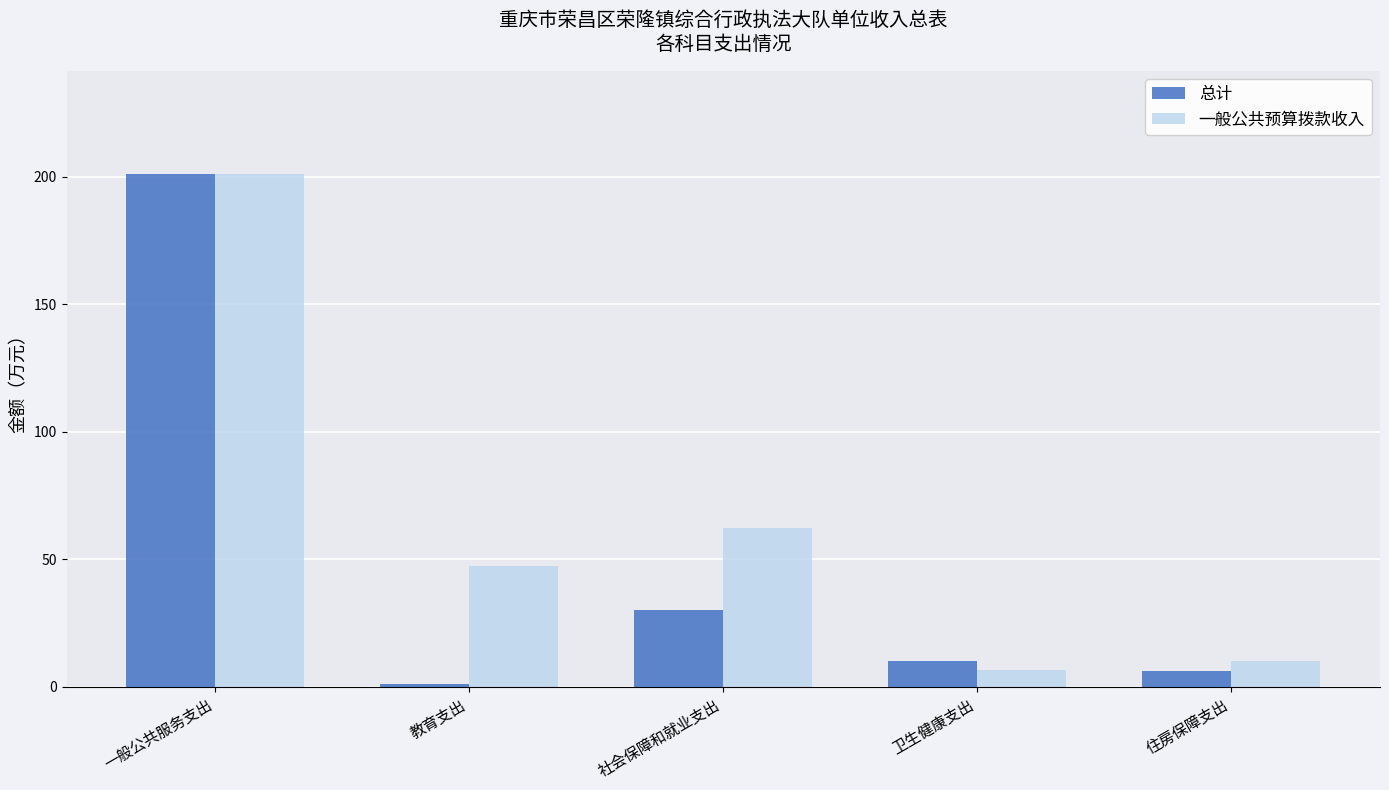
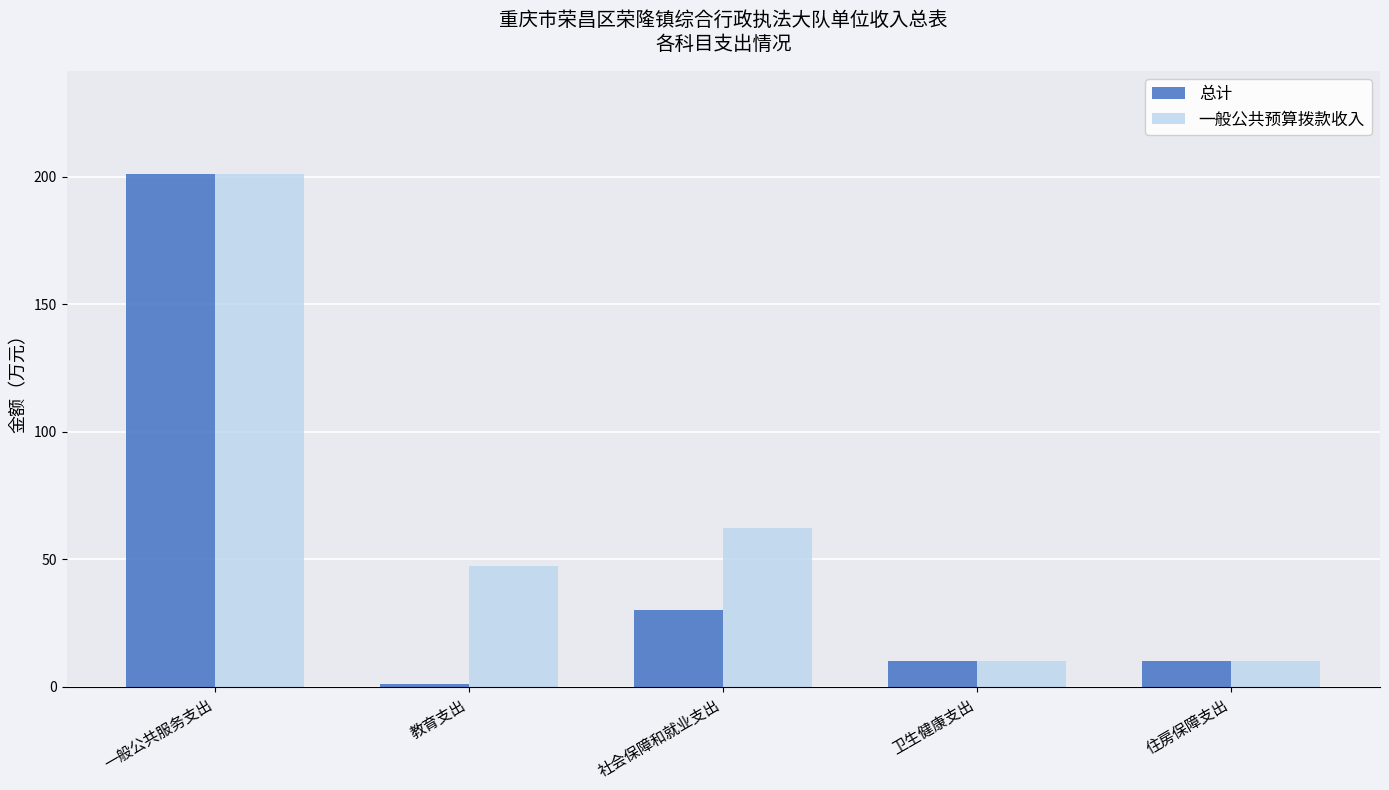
  {
    "总计": {
      "一般公共服务支出": 201,
      "教育支出": 1,
      "社会保障和就业支出": 30,
      "卫生健康支出": 10,
-     "住房保障支出": 6
+     "住房保障支出": 10
    },
    "一般公共预算拨款收入": {
      "一般公共服务支出": 201,
      "教育支出": 48,
      "社会保障和就业支出": 62,
-     "卫生健康支出": 7,
+     "卫生健康支出": 10,
      "住房保障支出": 10
    }
  }
